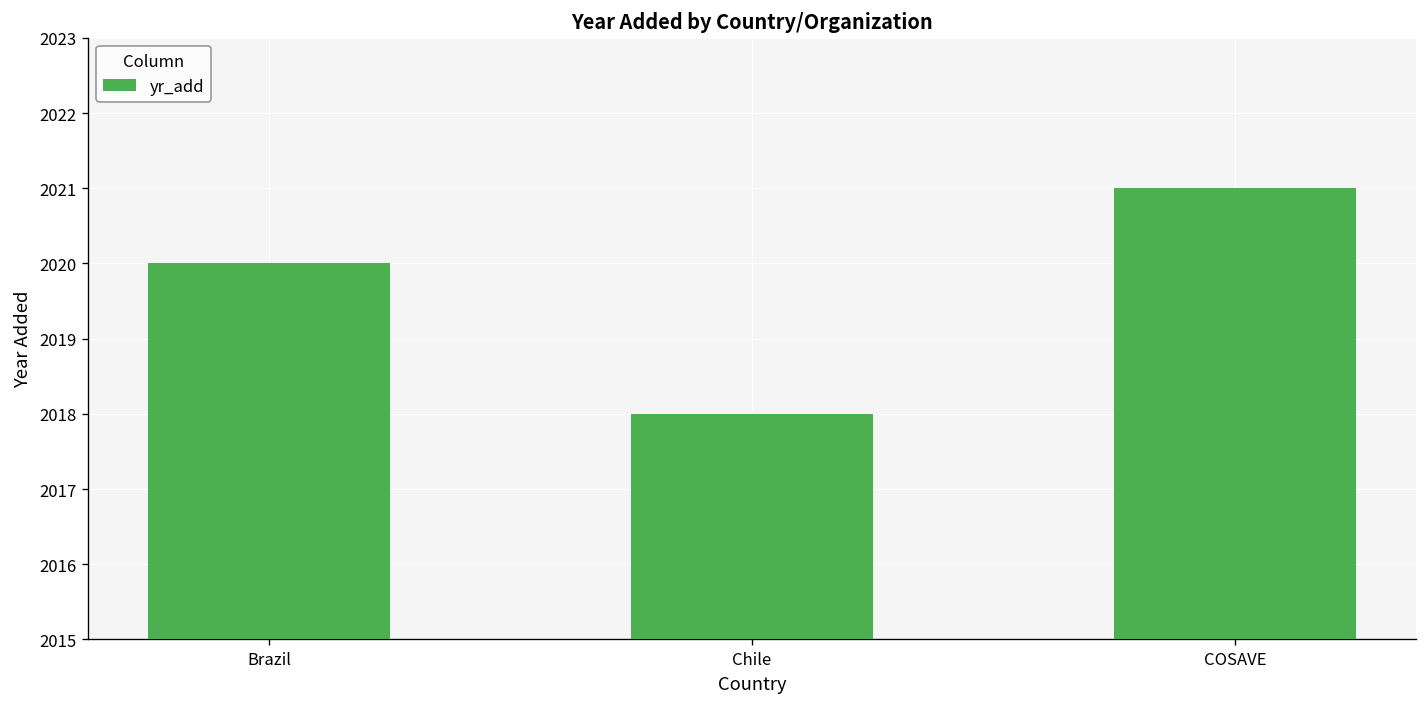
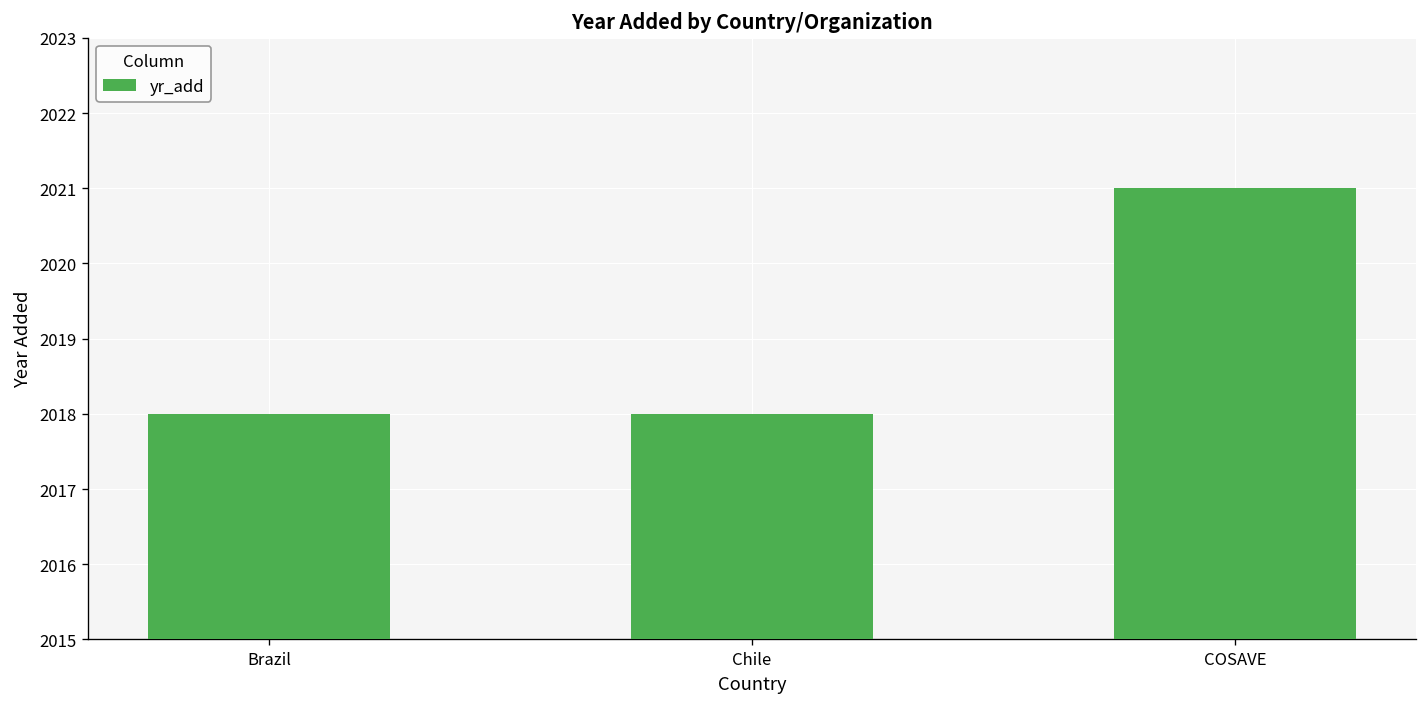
  {
-   "Brazil": 2020,
+   "Brazil": 2018,
    "Chile": 2018,
    "COSAVE": 2021
  }
